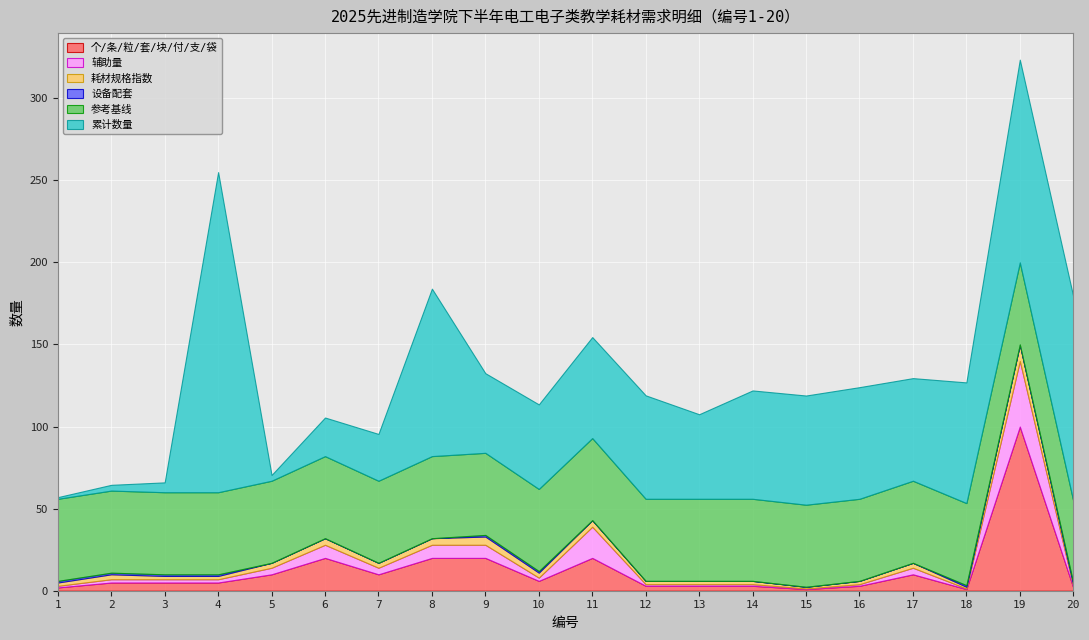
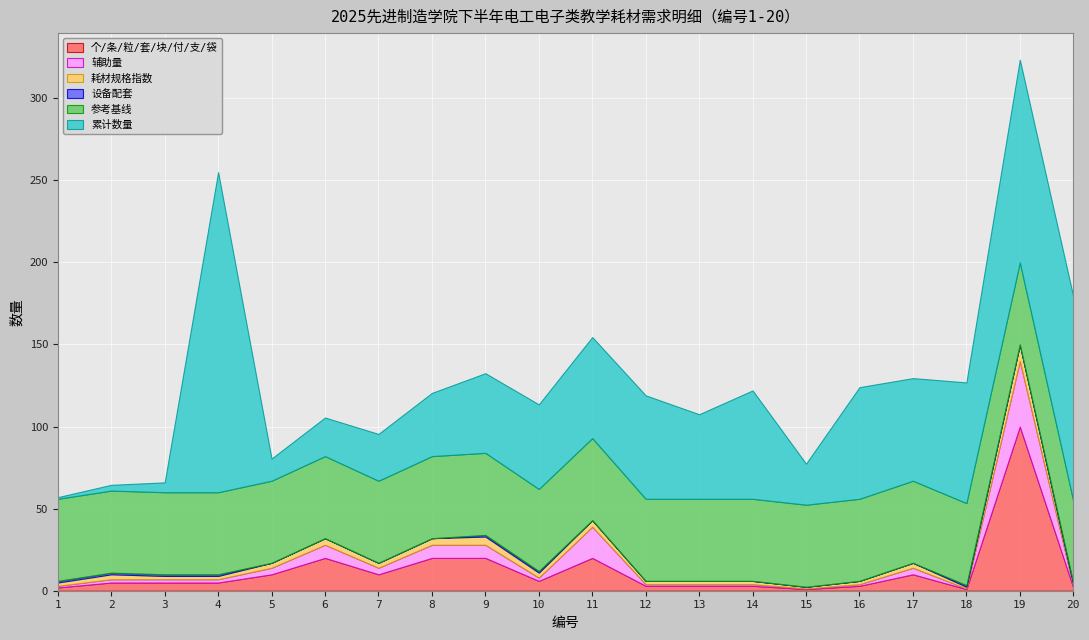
  {
    "个/条/粒/套/块/付/支/袋": {
      "2": 5,
      "3": 5,
      "4": 5,
      "5": 10,
      "6": 20,
      "7": 10,
      "8": 20,
      "9": 20,
      "10": 6,
      "11": 20,
      "17": 10,
      "19": 100
    },
    "辅助量": {
      "2": 2,
      "3": 2,
      "4": 2,
      "5": 4,
      "6": 8,
      "7": 4,
      "8": 8,
      "9": 8,
      "10": 2,
      "11": 19,
      "17": 4,
      "19": 40
    },
    "参考基线": {
      "2": 50,
      "3": 50,
      "4": 50,
      "5": 50,
      "6": 50,
      "7": 50,
      "8": 50,
      "9": 50,
      "10": 50,
      "11": 50,
      "12": 50,
      "13": 50,
      "14": 50,
      "15": 50,
      "16": 50,
      "17": 50,
      "18": 50,
      "19": 50,
      "20": 50
    },
    "累计数量": {
      "2": 4,
      "3": 6,
      "4": 195,
-     "5": 4,
+     "5": 14,
      "6": 24,
      "7": 29,
-     "8": 102,
+     "8": 39,
      "9": 49,
      "10": 52,
      "11": 62,
      "12": 63,
      "13": 52,
      "14": 66,
-     "15": 67,
+     "15": 25,
      "16": 68,
      "17": 63,
      "18": 74,
      "19": 124,
      "20": 125
    }
  }
